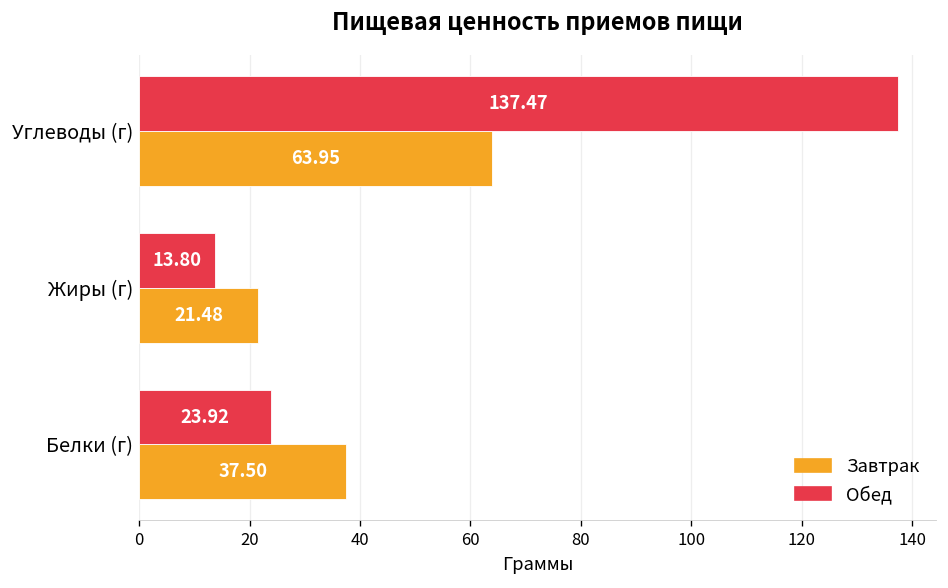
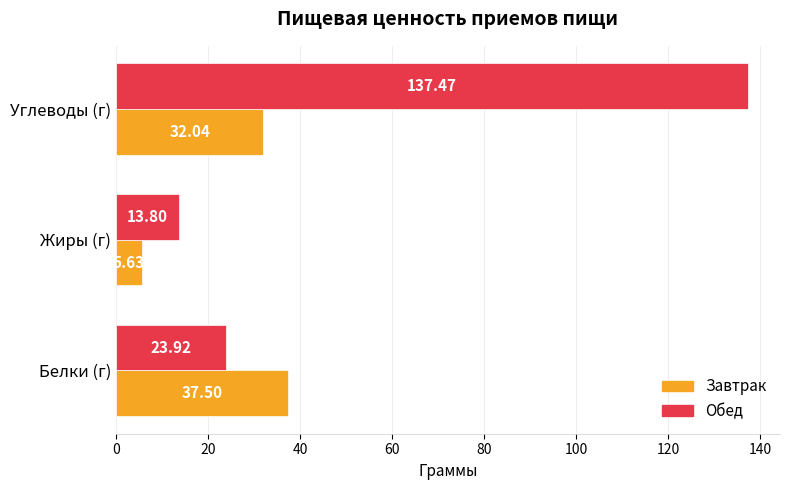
  {
    "Завтрак": {
-     "Углеводы (г)": 63.95,
-     "Жиры (г)": 21.48,
+     "Углеводы (г)": 32.04,
+     "Жиры (г)": 5.63,
      "Белки (г)": 37.50
    },
    "Обед": {
      "Углеводы (г)": 137.47,
      "Жиры (г)": 13.80,
      "Белки (г)": 23.92
    }
  }
